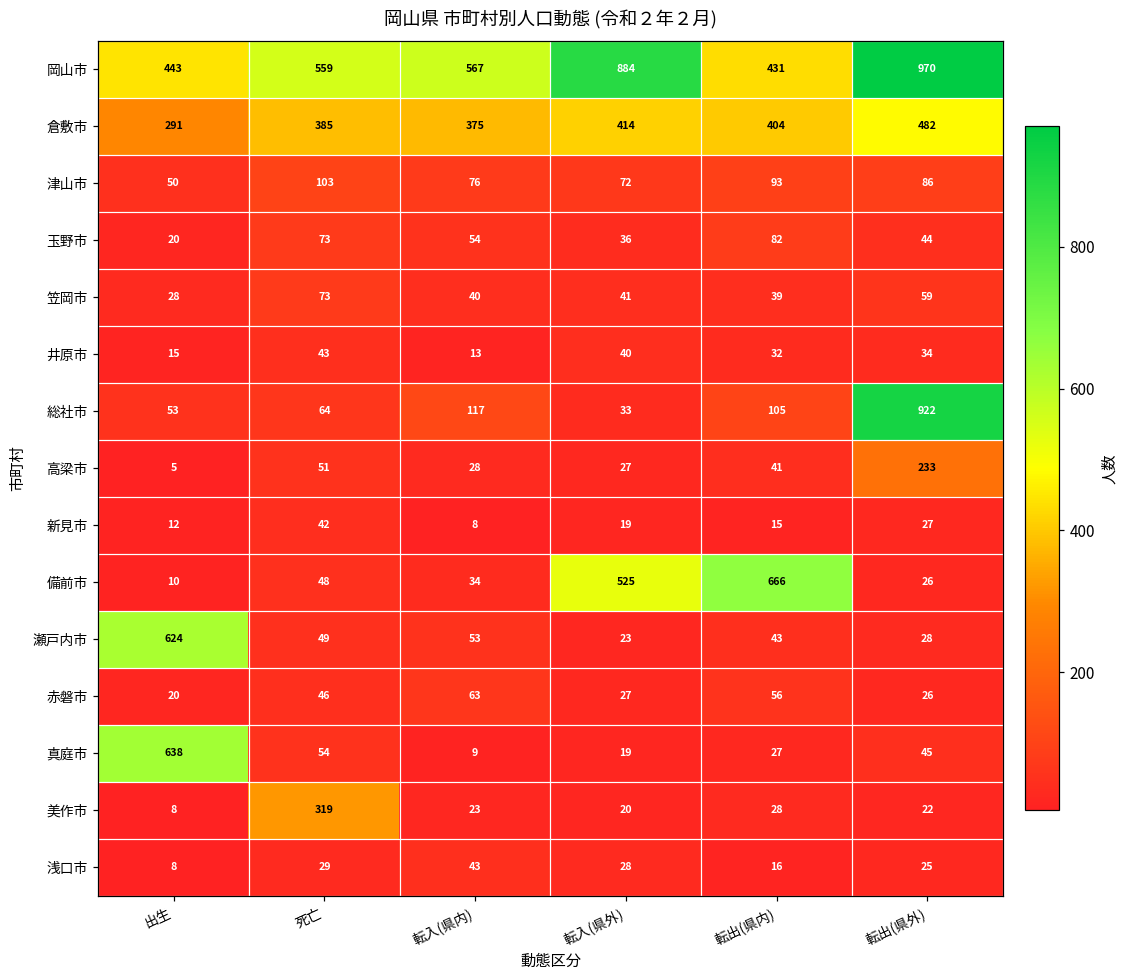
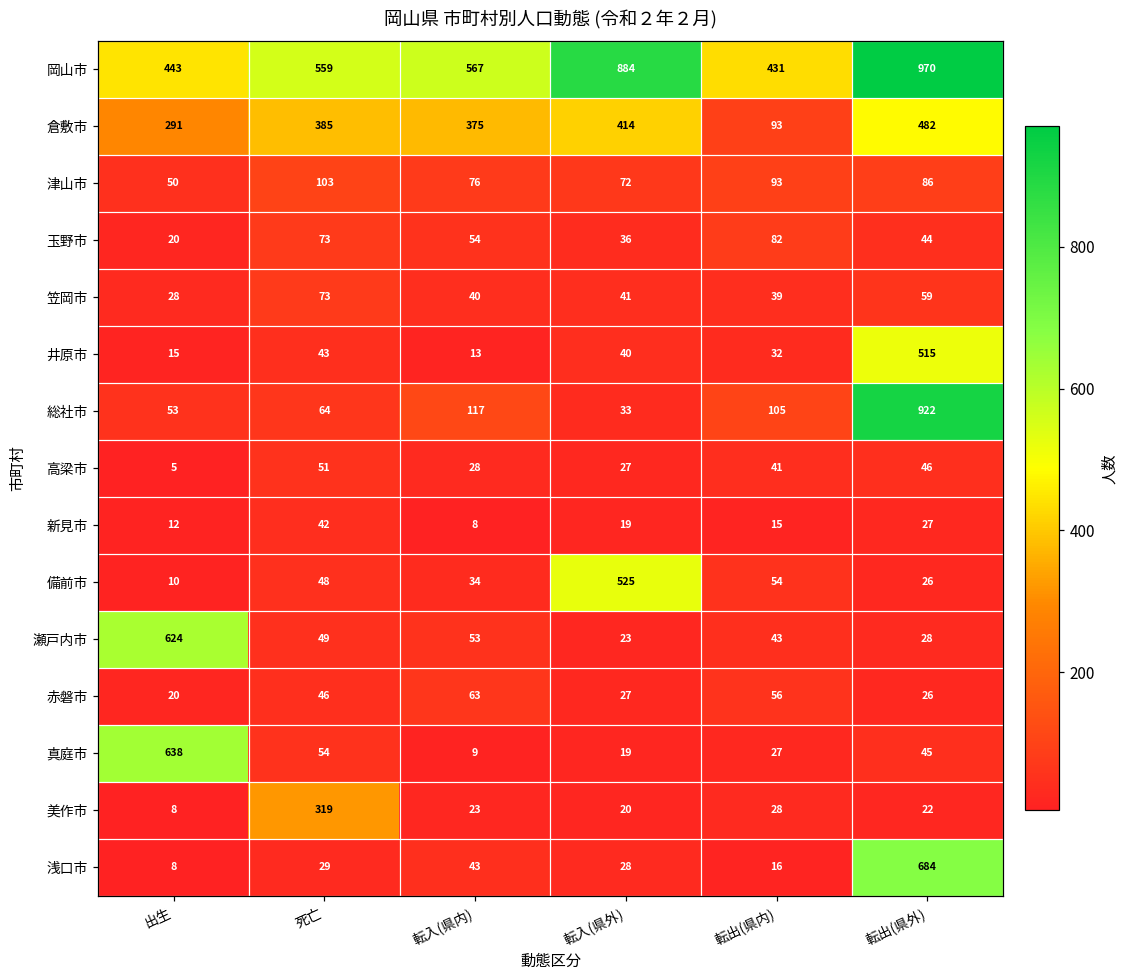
  {
    "岡山市": {
      "出生": 443,
      "死亡": 559,
      "転入(県内)": 567,
      "転入(県外)": 884,
      "転出(県内)": 431,
      "転出(県外)": 970
    },
    "倉敷市": {
      "出生": 291,
      "死亡": 385,
      "転入(県内)": 375,
      "転入(県外)": 414,
-     "転出(県内)": 404,
+     "転出(県内)": 93,
      "転出(県外)": 482
    },
    "津山市": {
      "出生": 50,
      "死亡": 103,
      "転入(県内)": 76,
      "転入(県外)": 72,
      "転出(県内)": 93,
      "転出(県外)": 86
    },
    "玉野市": {
      "出生": 20,
      "死亡": 73,
      "転入(県内)": 54,
      "転入(県外)": 36,
      "転出(県内)": 82,
      "転出(県外)": 44
    },
    "笠岡市": {
      "出生": 28,
      "死亡": 73,
      "転入(県内)": 40,
      "転入(県外)": 41,
      "転出(県内)": 39,
      "転出(県外)": 59
    },
    "井原市": {
      "出生": 15,
      "死亡": 43,
      "転入(県内)": 13,
      "転入(県外)": 40,
      "転出(県内)": 32,
-     "転出(県外)": 34
+     "転出(県外)": 515
    },
    "総社市": {
      "出生": 53,
      "死亡": 64,
      "転入(県内)": 117,
      "転入(県外)": 33,
      "転出(県内)": 105,
      "転出(県外)": 922
    },
    "高梁市": {
      "出生": 5,
      "死亡": 51,
      "転入(県内)": 28,
      "転入(県外)": 27,
      "転出(県内)": 41,
-     "転出(県外)": 233
+     "転出(県外)": 46
    },
    "新見市": {
      "出生": 12,
      "死亡": 42,
      "転入(県内)": 8,
      "転入(県外)": 19,
      "転出(県内)": 15,
      "転出(県外)": 27
    },
    "備前市": {
      "出生": 10,
      "死亡": 48,
      "転入(県内)": 34,
      "転入(県外)": 525,
-     "転出(県内)": 666,
+     "転出(県内)": 54,
      "転出(県外)": 26
    },
    "瀬戸内市": {
      "出生": 624,
      "死亡": 49,
      "転入(県内)": 53,
      "転入(県外)": 23,
      "転出(県内)": 43,
      "転出(県外)": 28
    },
    "赤磐市": {
      "出生": 20,
      "死亡": 46,
      "転入(県内)": 63,
      "転入(県外)": 27,
      "転出(県内)": 56,
      "転出(県外)": 26
    },
    "真庭市": {
      "出生": 638,
      "死亡": 54,
      "転入(県内)": 9,
      "転入(県外)": 19,
      "転出(県内)": 27,
      "転出(県外)": 45
    },
    "美作市": {
      "出生": 8,
      "死亡": 319,
      "転入(県内)": 23,
      "転入(県外)": 20,
      "転出(県内)": 28,
      "転出(県外)": 22
    },
    "浅口市": {
      "出生": 8,
      "死亡": 29,
      "転入(県内)": 43,
      "転入(県外)": 28,
      "転出(県内)": 16,
-     "転出(県外)": 25
+     "転出(県外)": 684
    }
  }
